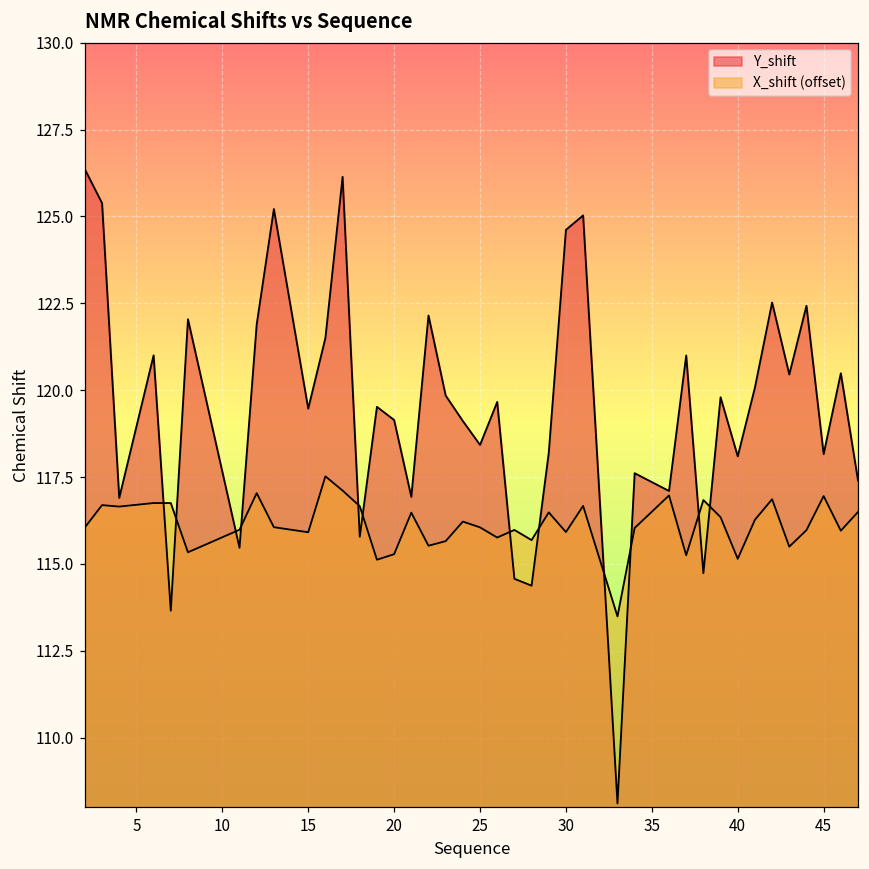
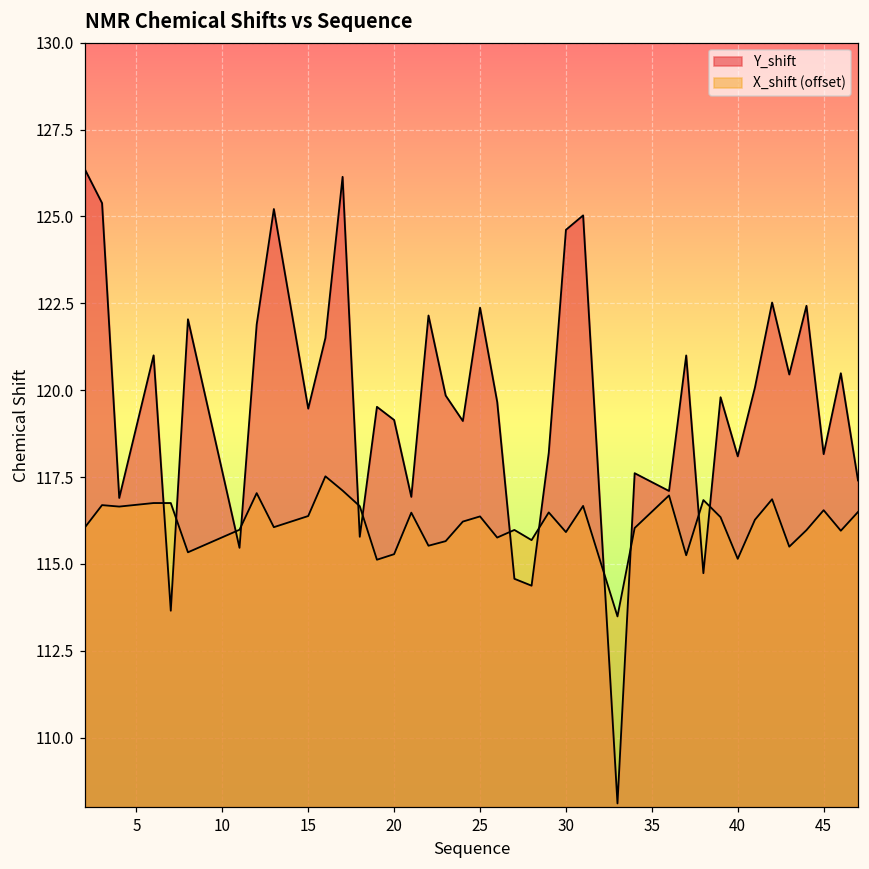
  {
    "Y_shift": {
      "15": 119.5,
      "20": 119.1,
-     "25": 118.4,
+     "25": 122.4,
      "30": 124.6,
      "40": 118.1,
      "45": 118.2
    },
    "X_shift (offset)": {
-     "15": 115.9,
+     "15": 116.4,
      "20": 115.3,
-     "25": 116.1,
+     "25": 116.4,
      "30": 115.9,
      "40": 115.1,
-     "45": 117.0
+     "45": 116.5
    }
  }
